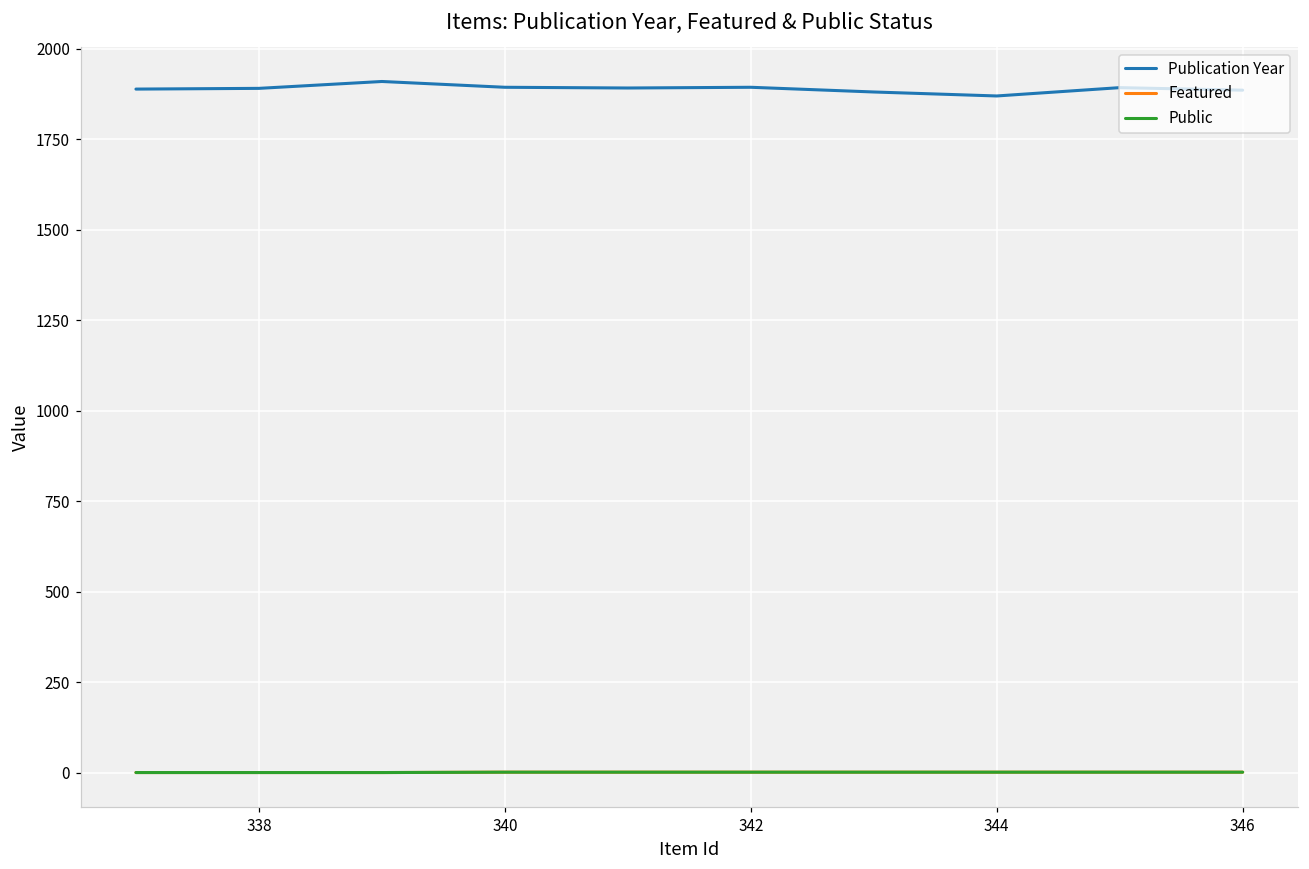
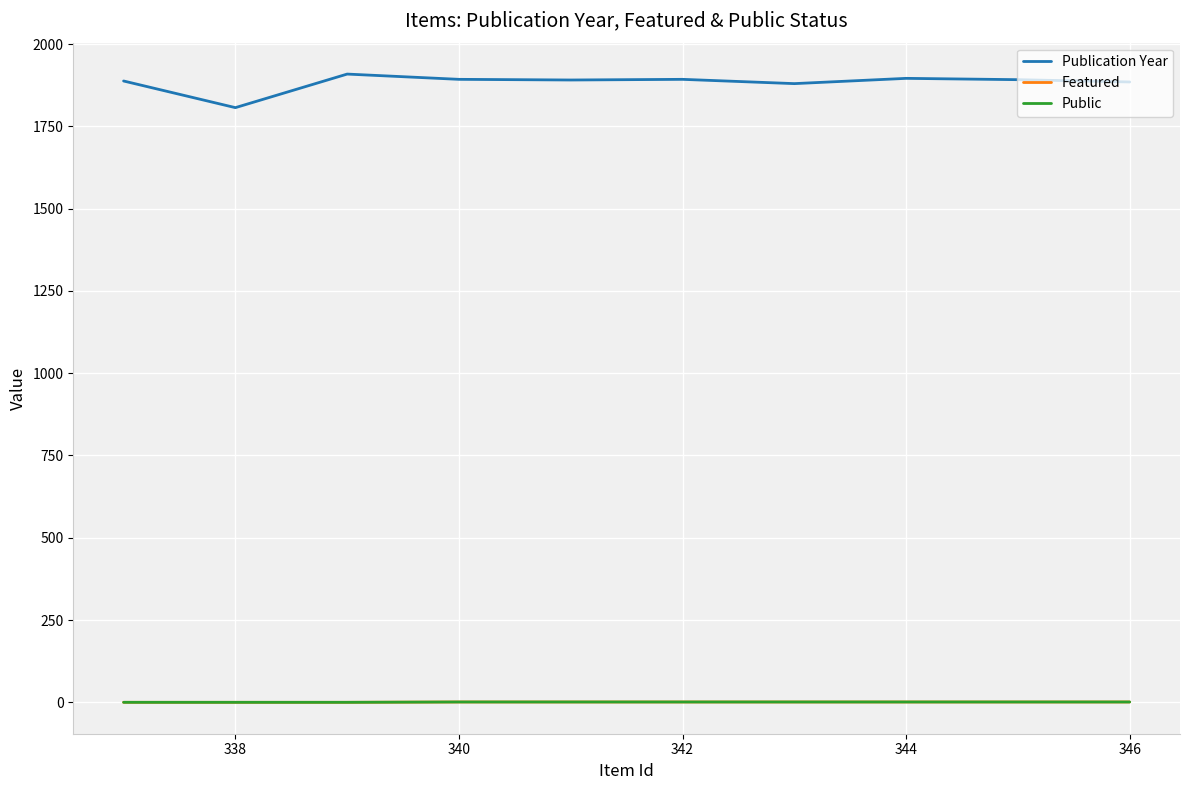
  {
    "Publication Year": {
-     "338": 1890,
+     "338": 1810,
      "340": 1890,
      "342": 1890,
-     "344": 1870
+     "344": 1900
    },
    "Public": {
      "338": 0,
      "340": 0,
      "342": 0,
      "344": 0,
      "346": 0
    }
  }
